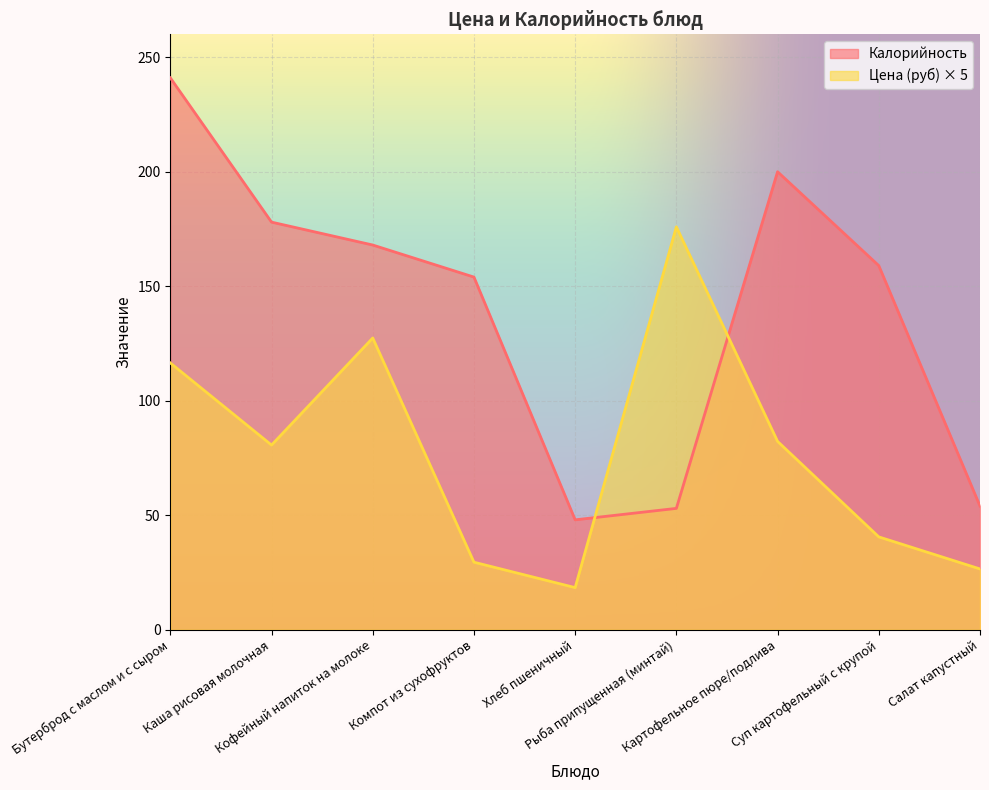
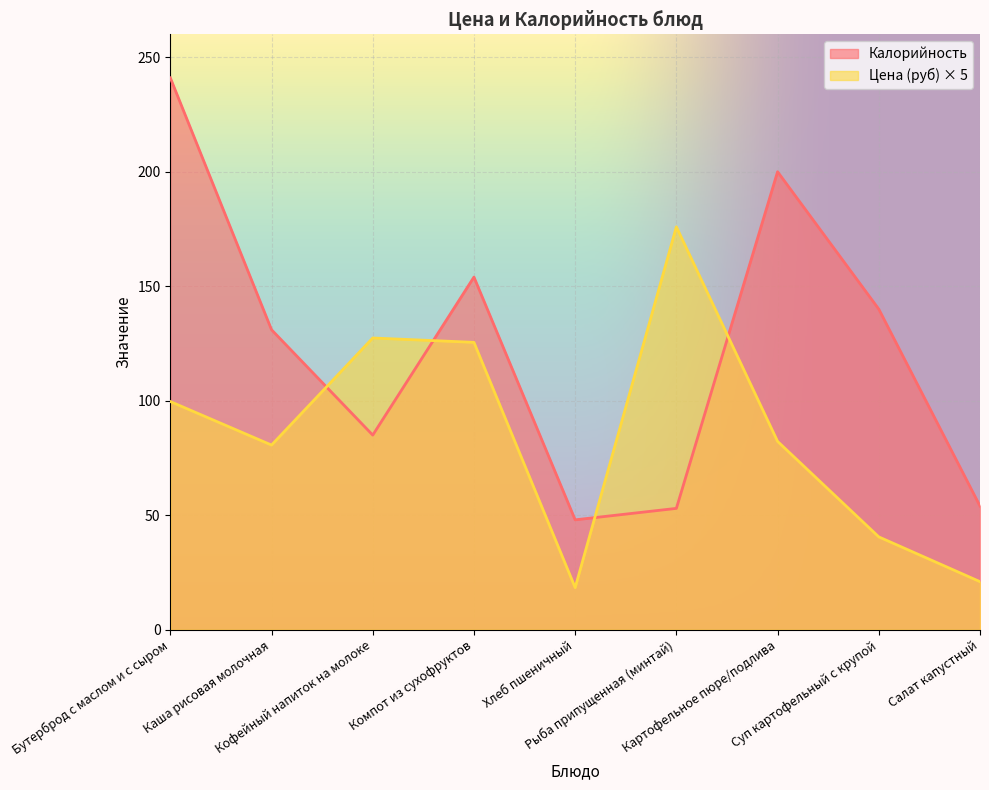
  {
    "Калорийность": {
      "Бутерброд с маслом и с сыром": 241,
-     "Каша рисовая молочная": 178,
-     "Кофейный напиток на молоке": 168,
+     "Каша рисовая молочная": 131,
+     "Кофейный напиток на молоке": 85,
      "Компот из сухофруктов": 154,
      "Хлеб пшеничный": 48,
      "Рыба припущенная (минтай)": 53,
      "Картофельное пюре/подлива": 200,
-     "Суп картофельный с крупой": 159,
+     "Суп картофельный с крупой": 140,
      "Салат капустный": 54
    },
    "Цена (руб) × 5": {
-     "Бутерброд с маслом и с сыром": 117,
+     "Бутерброд с маслом и с сыром": 100,
      "Каша рисовая молочная": 81,
      "Кофейный напиток на молоке": 127,
-     "Компот из сухофруктов": 30,
+     "Компот из сухофруктов": 126,
      "Хлеб пшеничный": 18,
      "Рыба припущенная (минтай)": 176,
      "Картофельное пюре/подлива": 82,
      "Суп картофельный с крупой": 41,
-     "Салат капустный": 27
+     "Салат капустный": 21
    }
  }
